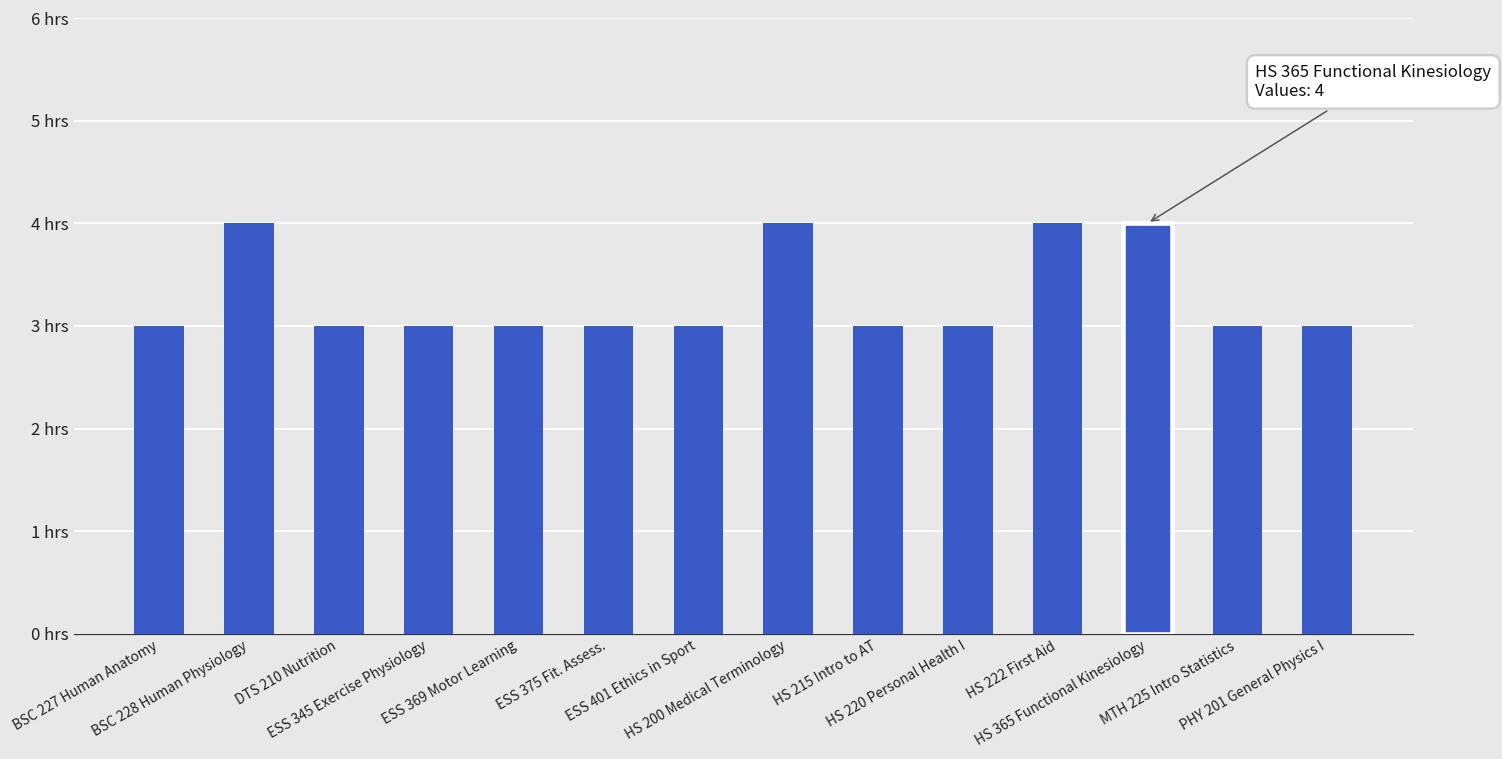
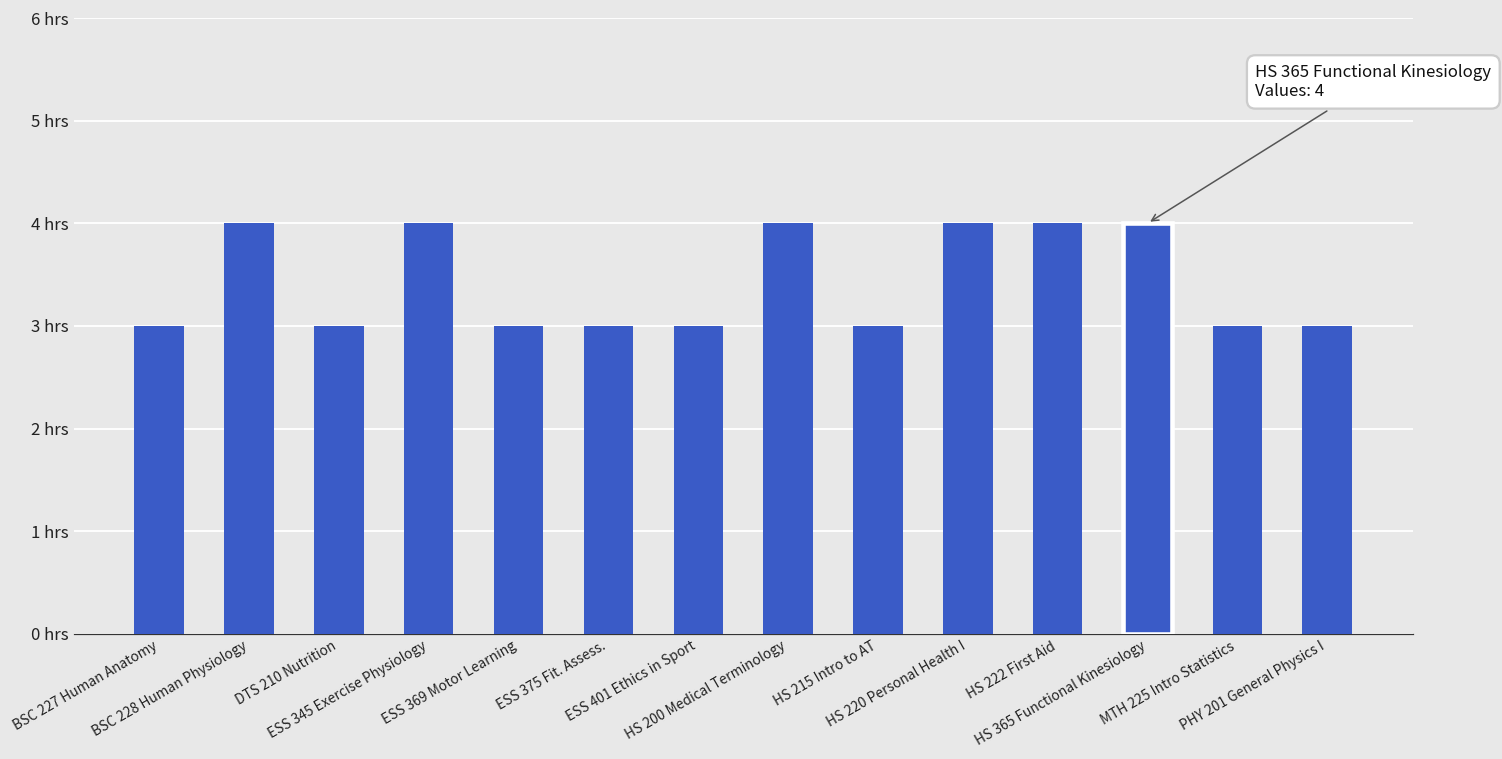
  {
    "BSC 227 Human Anatomy": "3 hrs",
    "BSC 228 Human Physiology": "4 hrs",
    "DTS 210 Nutrition": "3 hrs",
-   "ESS 345 Exercise Physiology": "3 hrs",
+   "ESS 345 Exercise Physiology": "4 hrs",
    "ESS 369 Motor Learning": "3 hrs",
    "ESS 375 Fit. Assess.": "3 hrs",
    "ESS 401 Ethics in Sport": "3 hrs",
    "HS 200 Medical Terminology": "4 hrs",
    "HS 215 Intro to AT": "3 hrs",
-   "HS 220 Personal Health I": "3 hrs",
+   "HS 220 Personal Health I": "4 hrs",
    "HS 222 First Aid": "4 hrs",
    "MTH 225 Intro Statistics": "3 hrs",
    "PHY 201 General Physics I": "3 hrs"
  }
